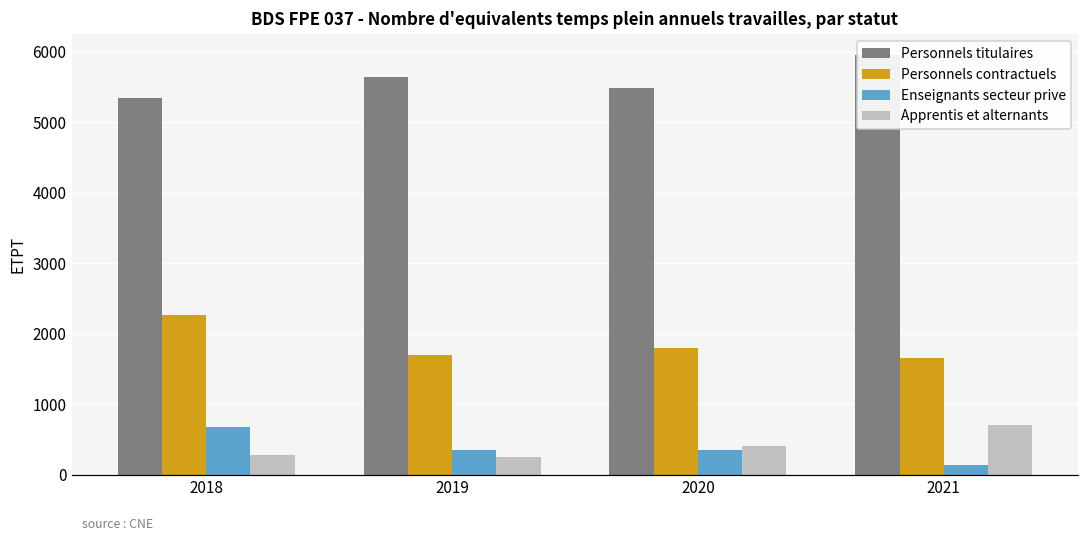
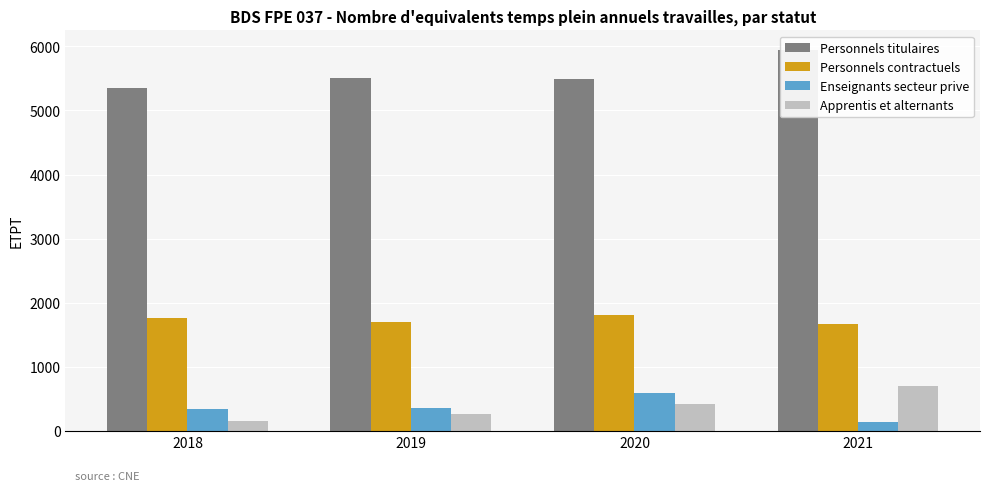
  {
    "Personnels titulaires": {
      "2018": 5300,
-     "2019": 5600,
+     "2019": 5500,
      "2020": 5500
    },
    "Personnels contractuels": {
-     "2018": 2300,
+     "2018": 1800,
      "2019": 1700,
      "2020": 1800,
      "2021": 1700
    },
    "Enseignants secteur prive": {
-     "2018": 700,
+     "2018": 300,
      "2019": 400,
-     "2020": 400,
+     "2020": 600,
      "2021": 100
    },
    "Apprentis et alternants": {
-     "2018": 300,
+     "2018": 200,
      "2019": 300,
      "2020": 400,
      "2021": 700
    }
  }
